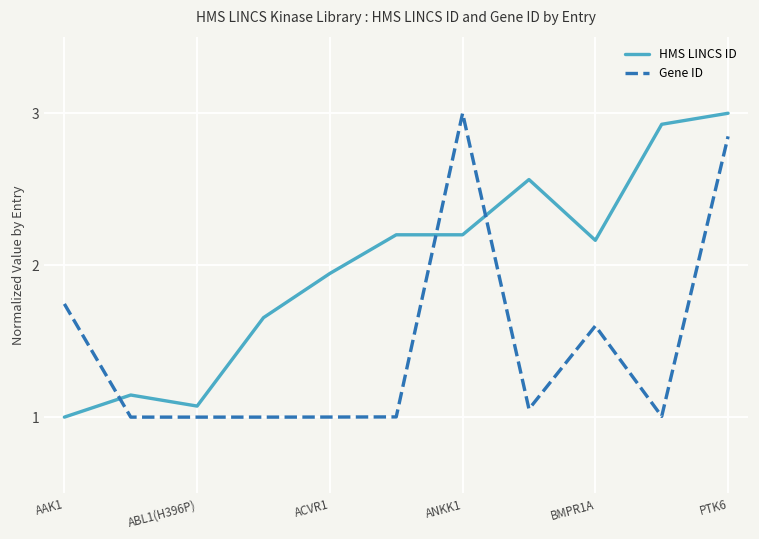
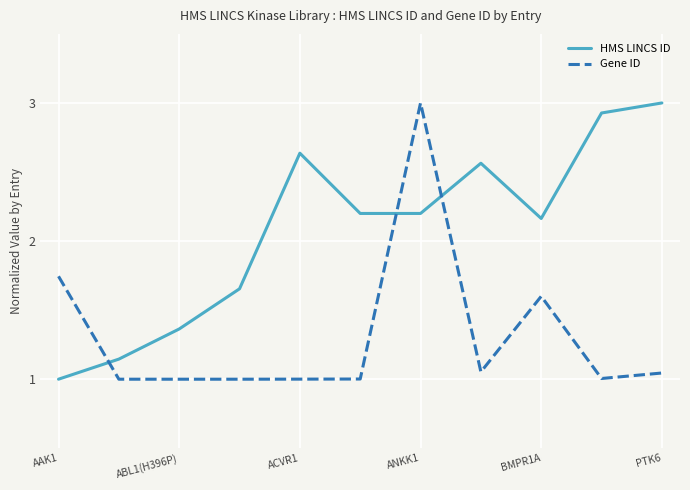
  {
    "HMS LINCS ID": {
      "AAK1": 1.00,
-     "ABL1(H396P)": 1.07,
-     "ACVR1": 1.95,
+     "ABL1(H396P)": 1.36,
+     "ACVR1": 2.64,
      "ANKK1": 2.20,
      "BMPR1A": 2.16,
      "PTK6": 3.00
    },
    "Gene ID": {
      "AAK1": 1.75,
      "ABL1(H396P)": 1.00,
      "ACVR1": 1.00,
      "ANKK1": 3.00,
      "BMPR1A": 1.60,
-     "PTK6": 2.85
+     "PTK6": 1.04
    }
  }
